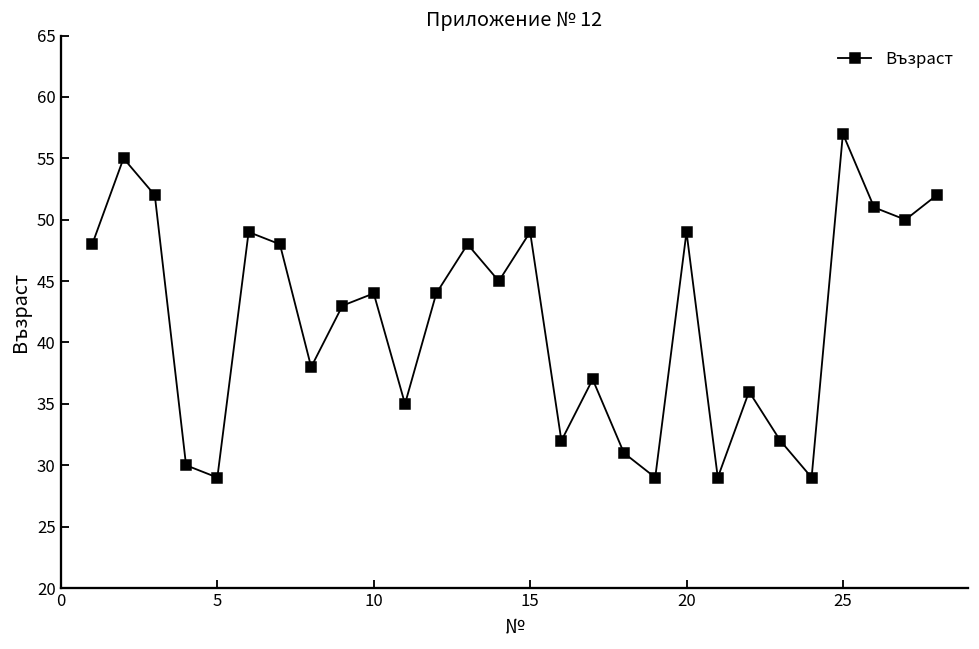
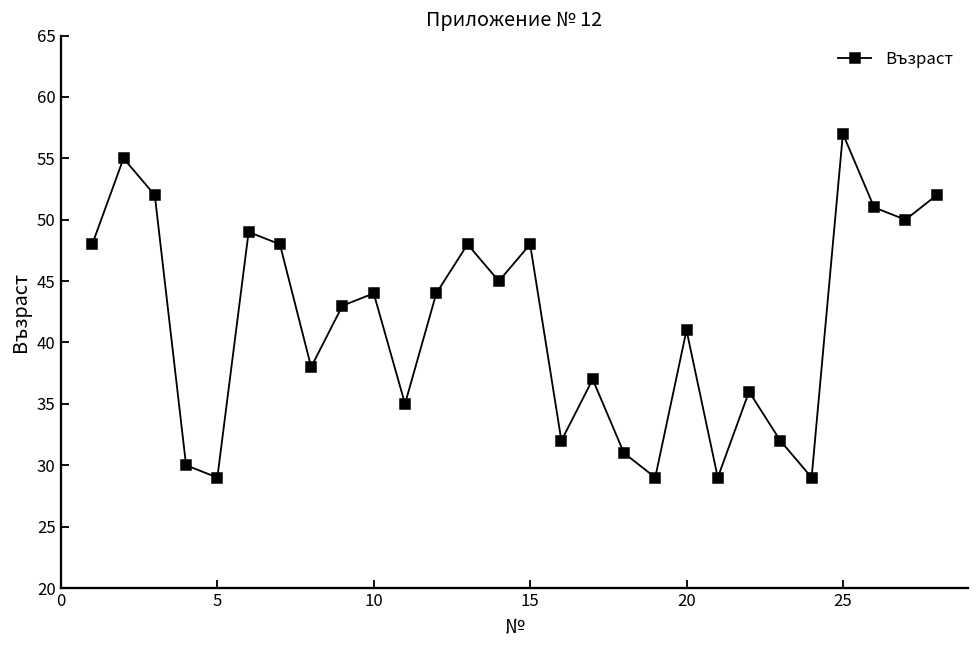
  {
    "5": 29,
    "10": 44,
-   "15": 49,
-   "20": 49,
+   "15": 48,
+   "20": 41,
    "25": 57
  }
